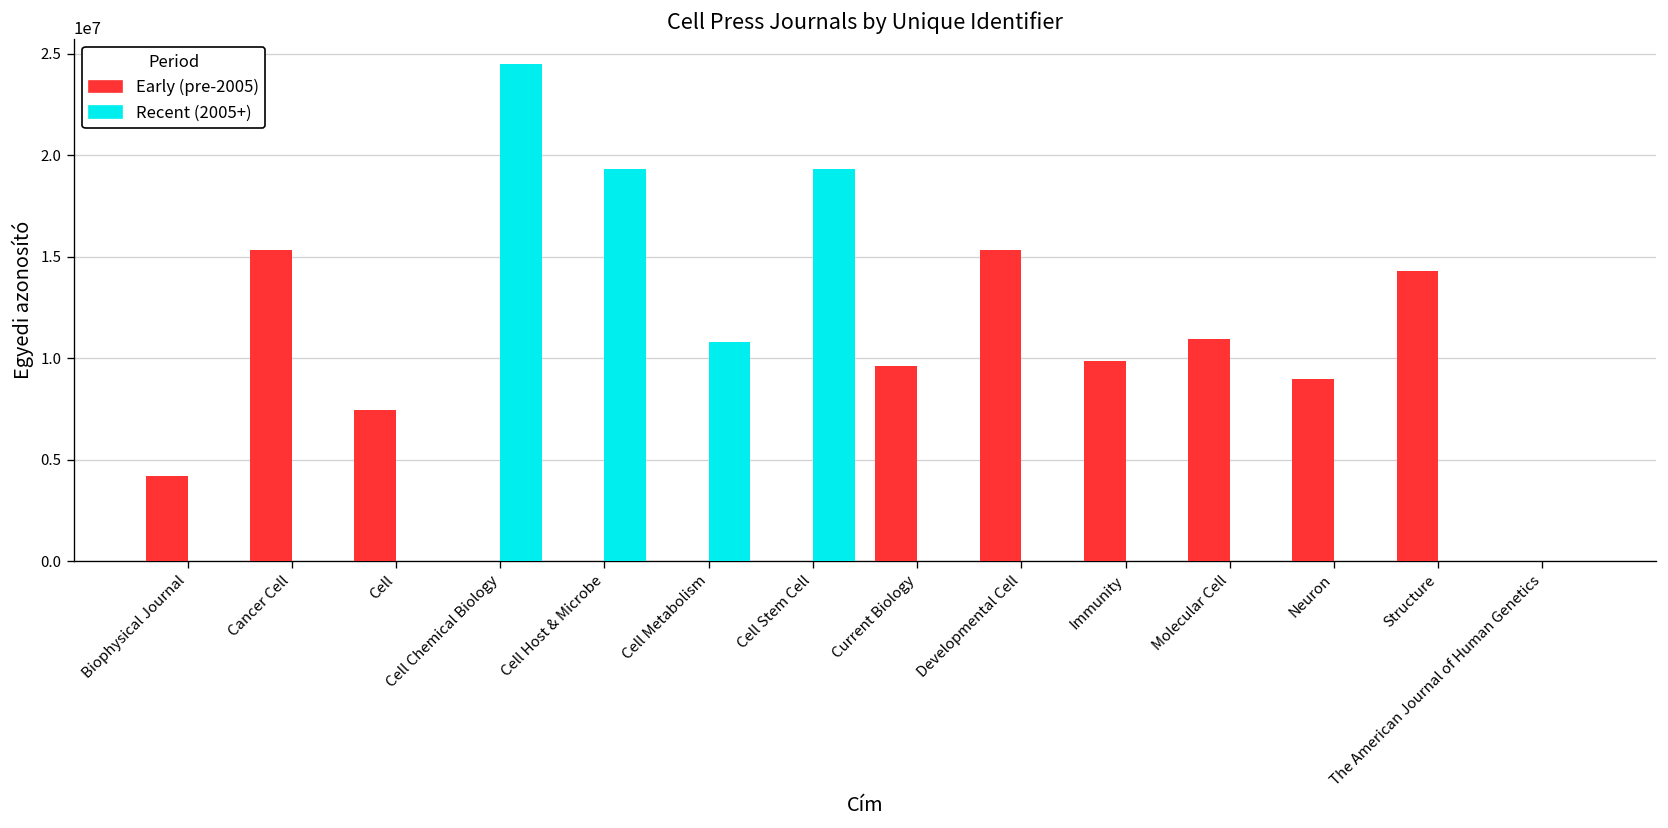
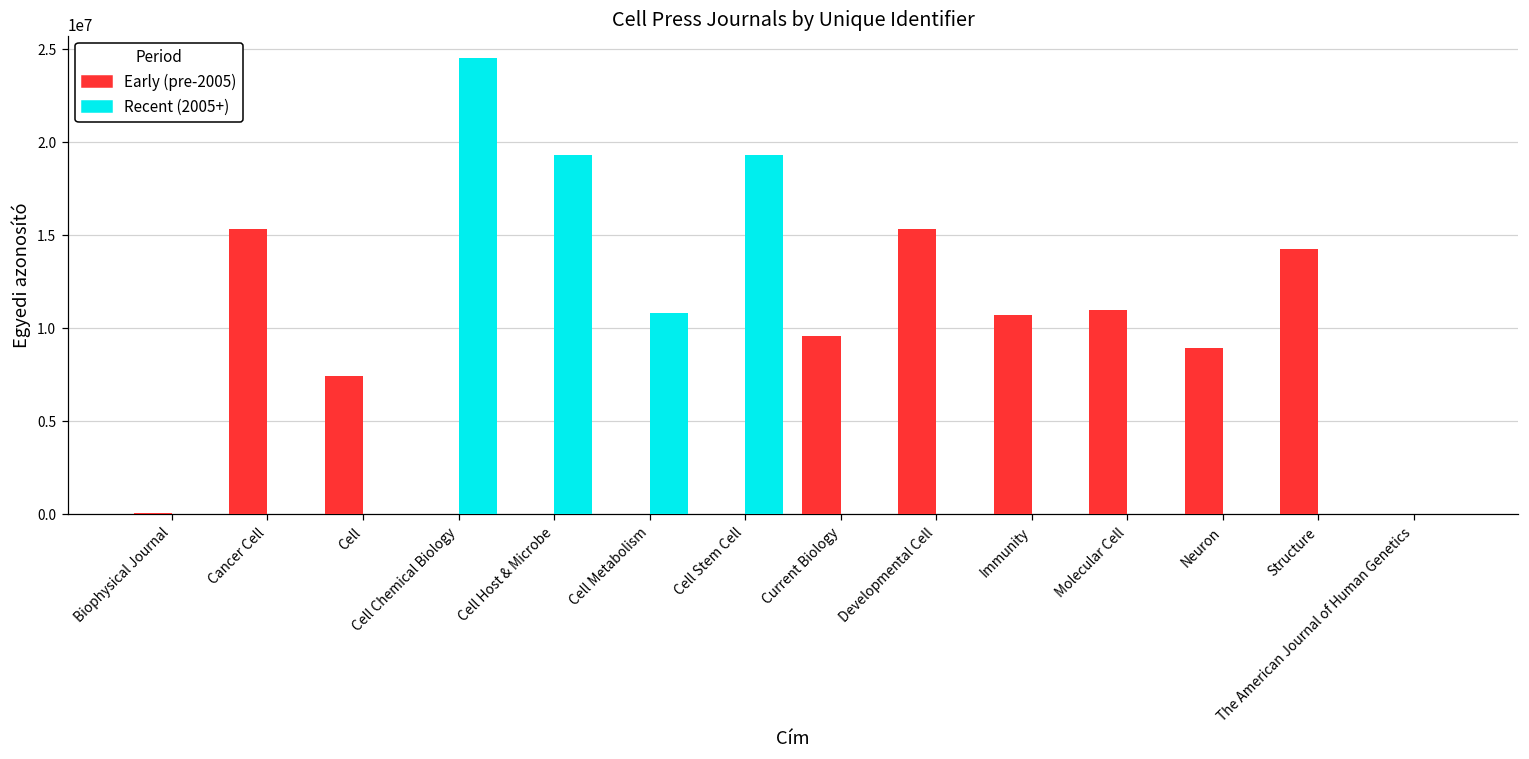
  {
    "Early (pre-2005)": {
-     "Biophysical Journal": 4200000,
+     "Biophysical Journal": 100000,
      "Cancer Cell": 15400000,
      "Cell": 7500000,
      "Cell Chemical Biology": 0,
      "Cell Host & Microbe": 0,
      "Cell Metabolism": 0,
      "Cell Stem Cell": 0,
      "Current Biology": 9600000,
      "Developmental Cell": 15300000,
-     "Immunity": 9900000,
+     "Immunity": 10700000,
      "Molecular Cell": 11000000,
      "Neuron": 9000000,
      "Structure": 14300000
    },
    "Recent (2005+)": {
      "Biophysical Journal": 0,
      "Cancer Cell": 0,
      "Cell": 0,
      "Cell Chemical Biology": 24500000,
      "Cell Host & Microbe": 19300000,
      "Cell Metabolism": 10800000,
      "Cell Stem Cell": 19300000,
      "Current Biology": 0,
      "Developmental Cell": 0,
      "Immunity": 0,
      "Molecular Cell": 0,
      "Neuron": 0,
      "Structure": 0,
      "The American Journal of Human Genetics": 0
    }
  }
